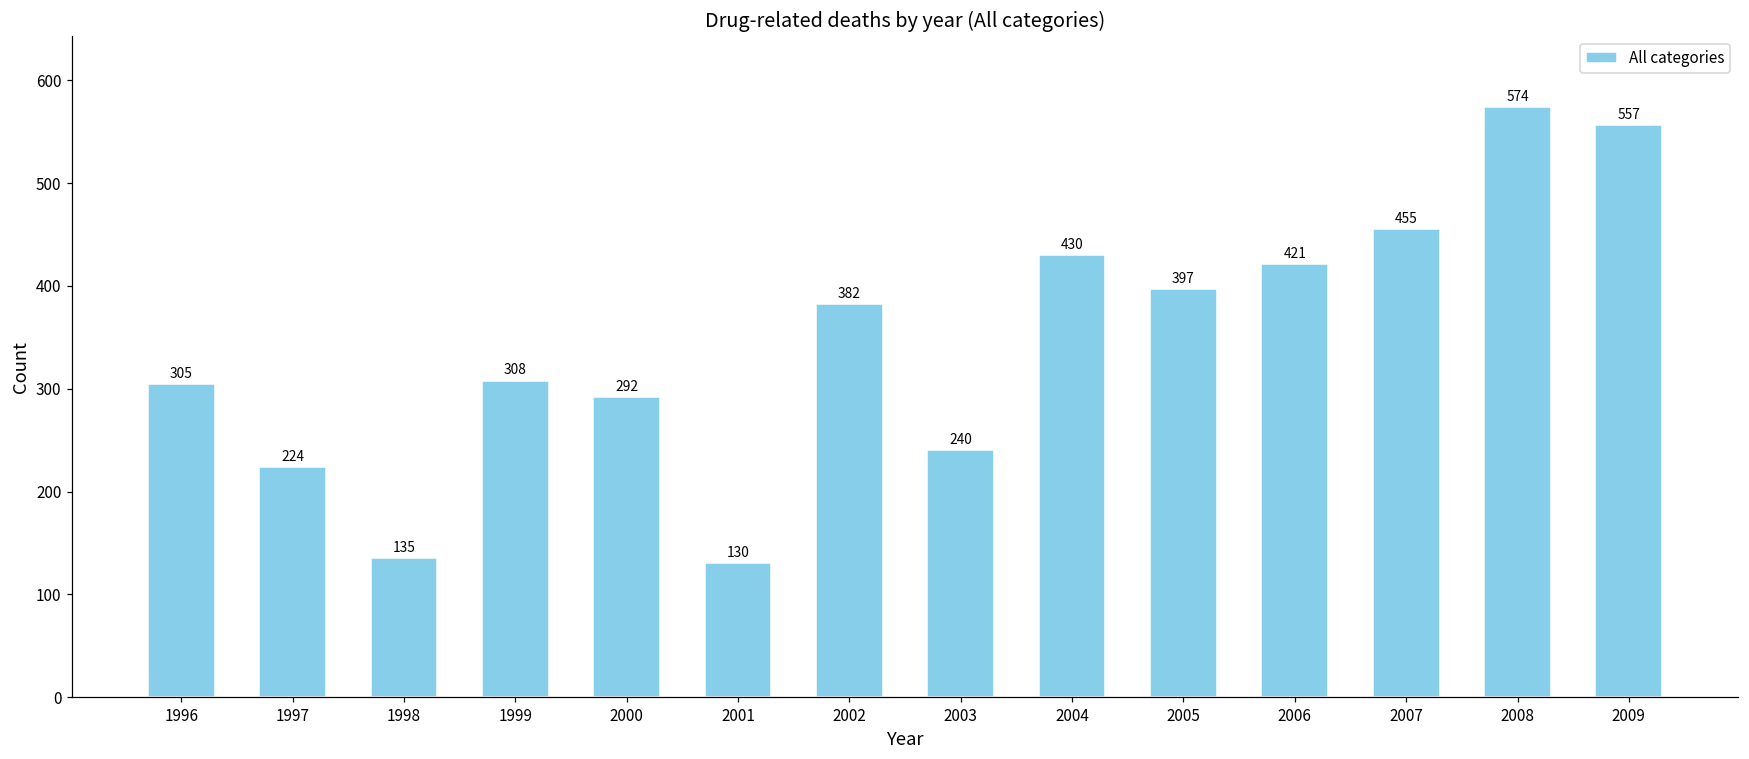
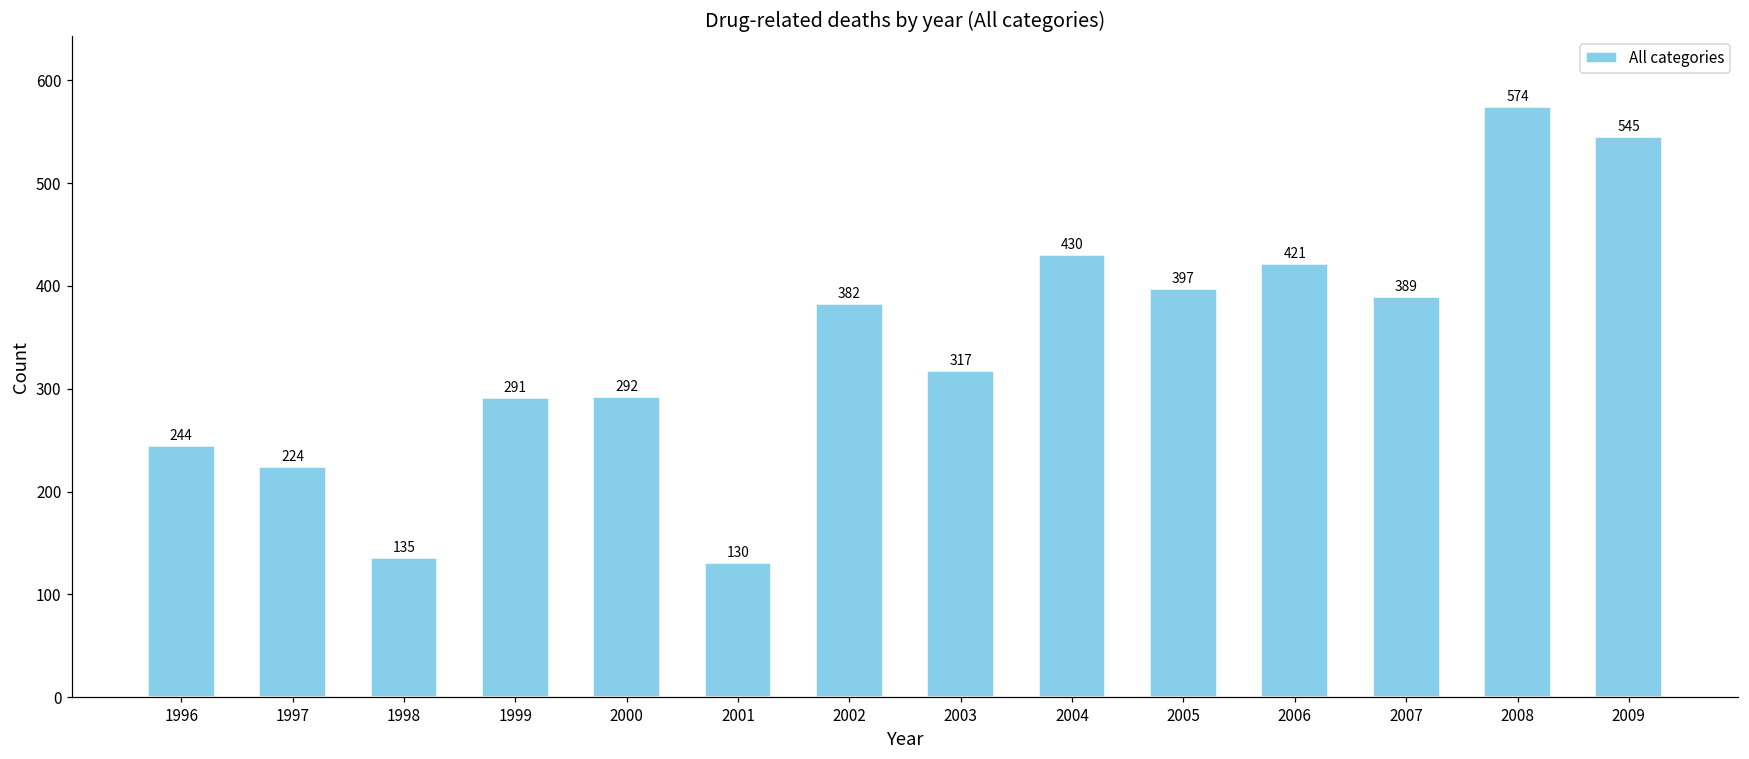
  {
-   "1996": 305,
+   "1996": 244,
    "1997": 224,
    "1998": 135,
-   "1999": 308,
+   "1999": 291,
    "2000": 292,
    "2001": 130,
    "2002": 382,
-   "2003": 240,
+   "2003": 317,
    "2004": 430,
    "2005": 397,
    "2006": 421,
-   "2007": 455,
+   "2007": 389,
    "2008": 574,
-   "2009": 557
+   "2009": 545
  }
